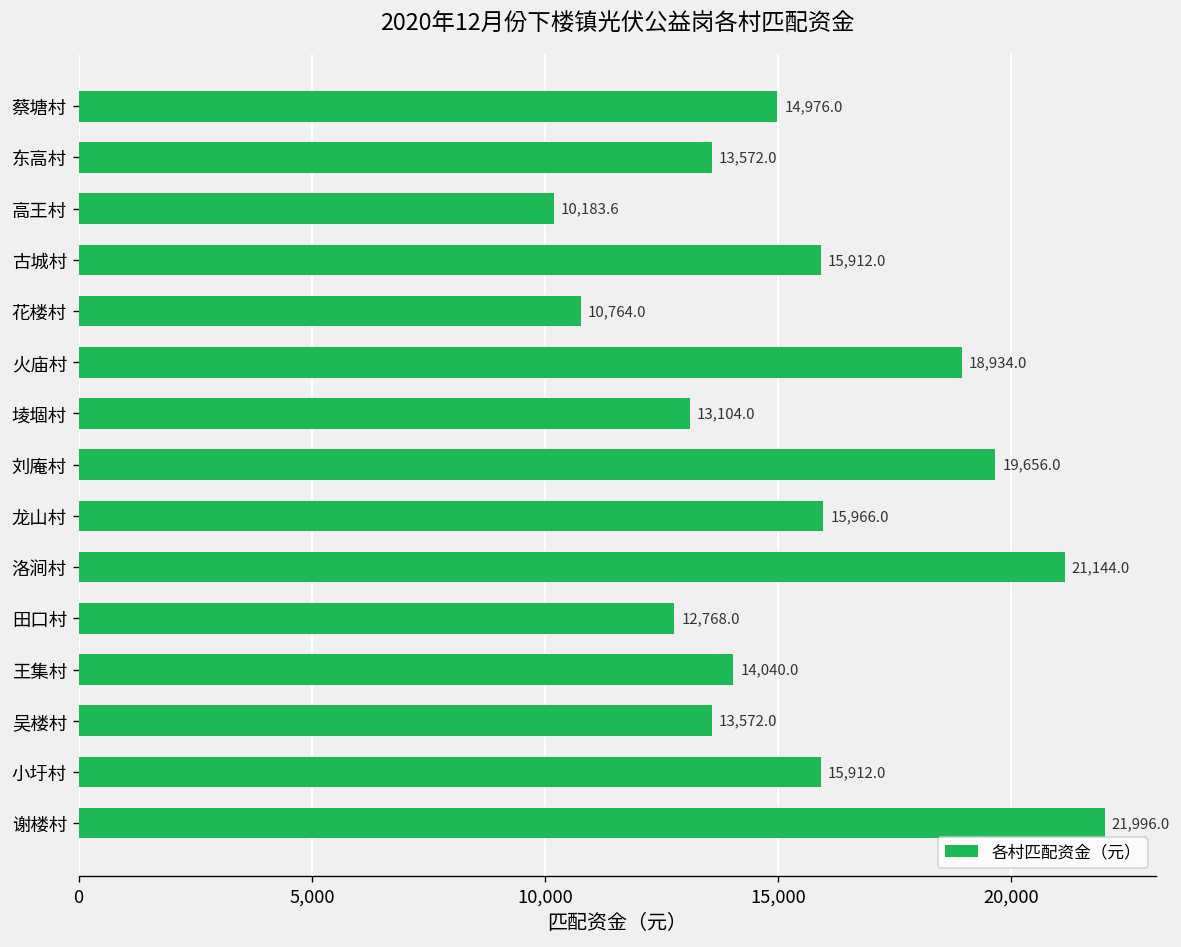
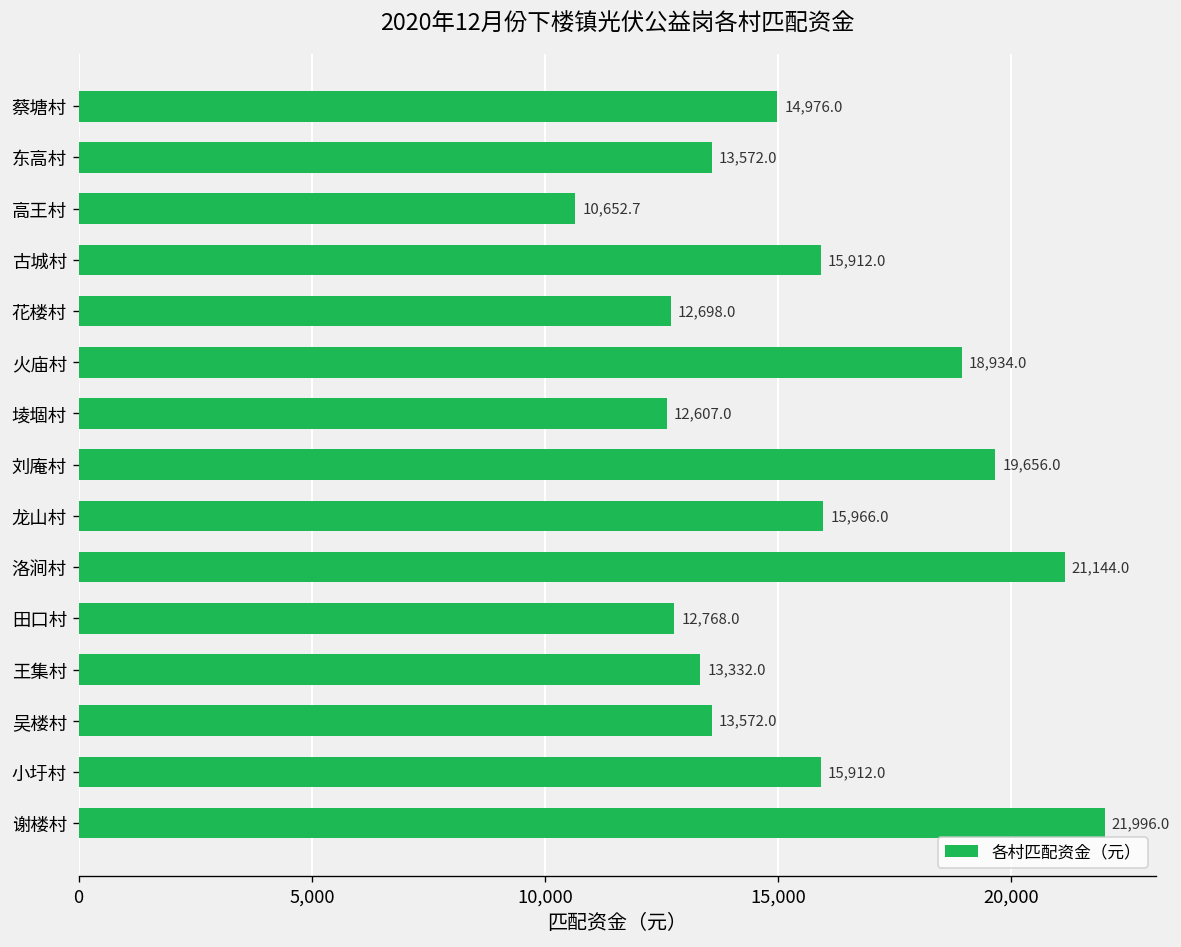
  {
    "蔡塘村": "14,976.0",
    "东高村": "13,572.0",
-   "高王村": "10,183.6",
+   "高王村": "10,652.7",
    "古城村": "15,912.0",
-   "花楼村": "10,764.0",
+   "花楼村": "12,698.0",
    "火庙村": "18,934.0",
-   "堎堌村": "13,104.0",
+   "堎堌村": "12,607.0",
    "刘庵村": "19,656.0",
    "龙山村": "15,966.0",
    "洛涧村": "21,144.0",
    "田口村": "12,768.0",
-   "王集村": "14,040.0",
+   "王集村": "13,332.0",
    "吴楼村": "13,572.0",
    "小圩村": "15,912.0",
    "谢楼村": "21,996.0"
  }
